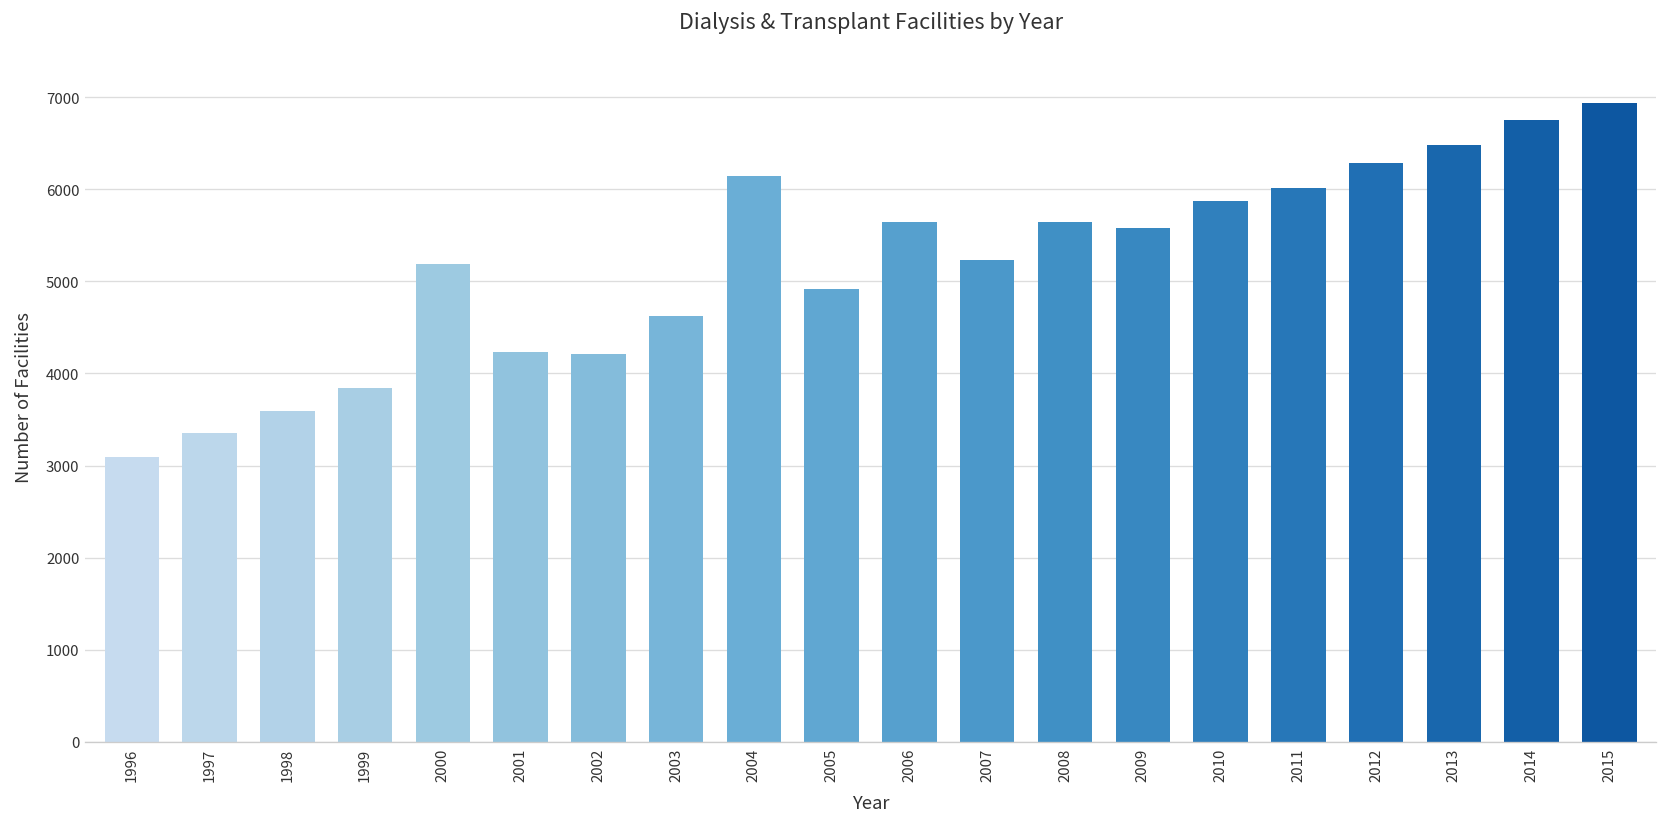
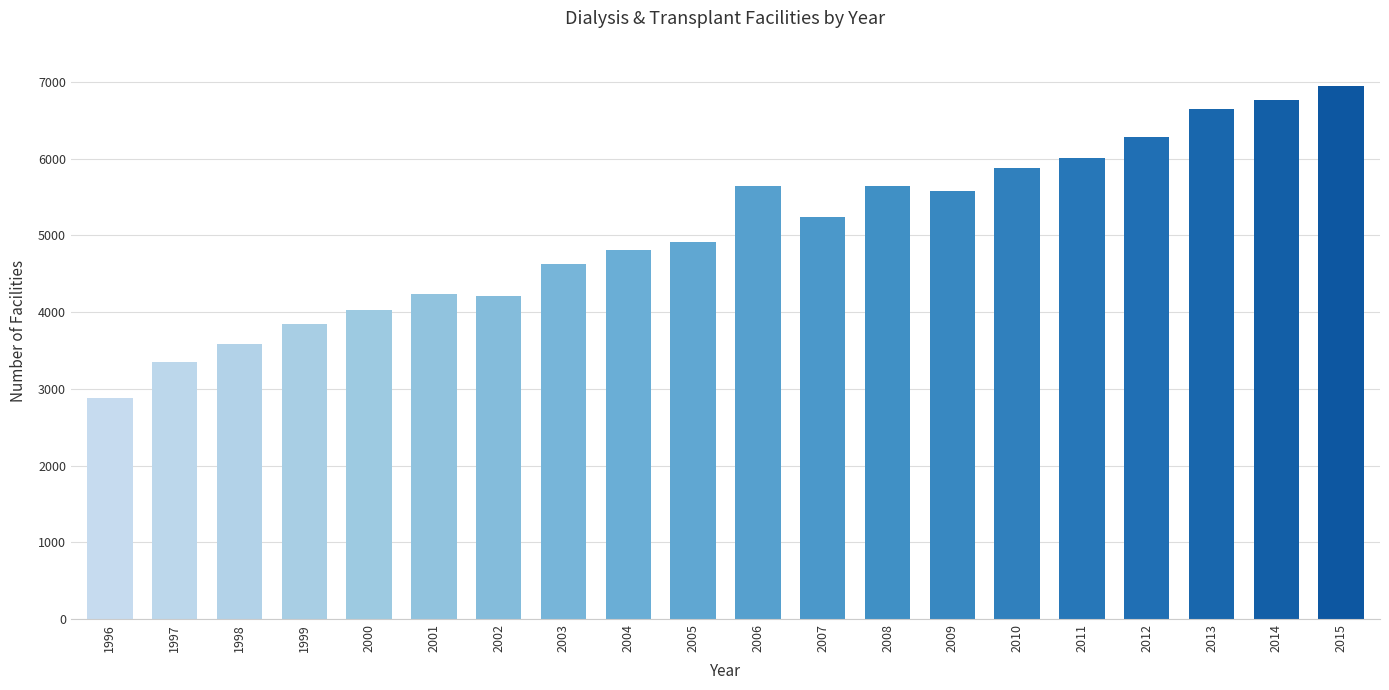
  {
-   "1996": 3100,
+   "1996": 2900,
    "1997": 3400,
    "1998": 3600,
    "1999": 3800,
-   "2000": 5200,
+   "2000": 4000,
    "2001": 4200,
    "2002": 4200,
    "2003": 4600,
-   "2004": 6100,
+   "2004": 4800,
    "2005": 4900,
    "2006": 5600,
    "2007": 5200,
    "2008": 5600,
    "2009": 5600,
    "2010": 5900,
    "2011": 6000,
    "2012": 6300,
-   "2013": 6500,
+   "2013": 6600,
    "2014": 6800,
    "2015": 6900
  }
